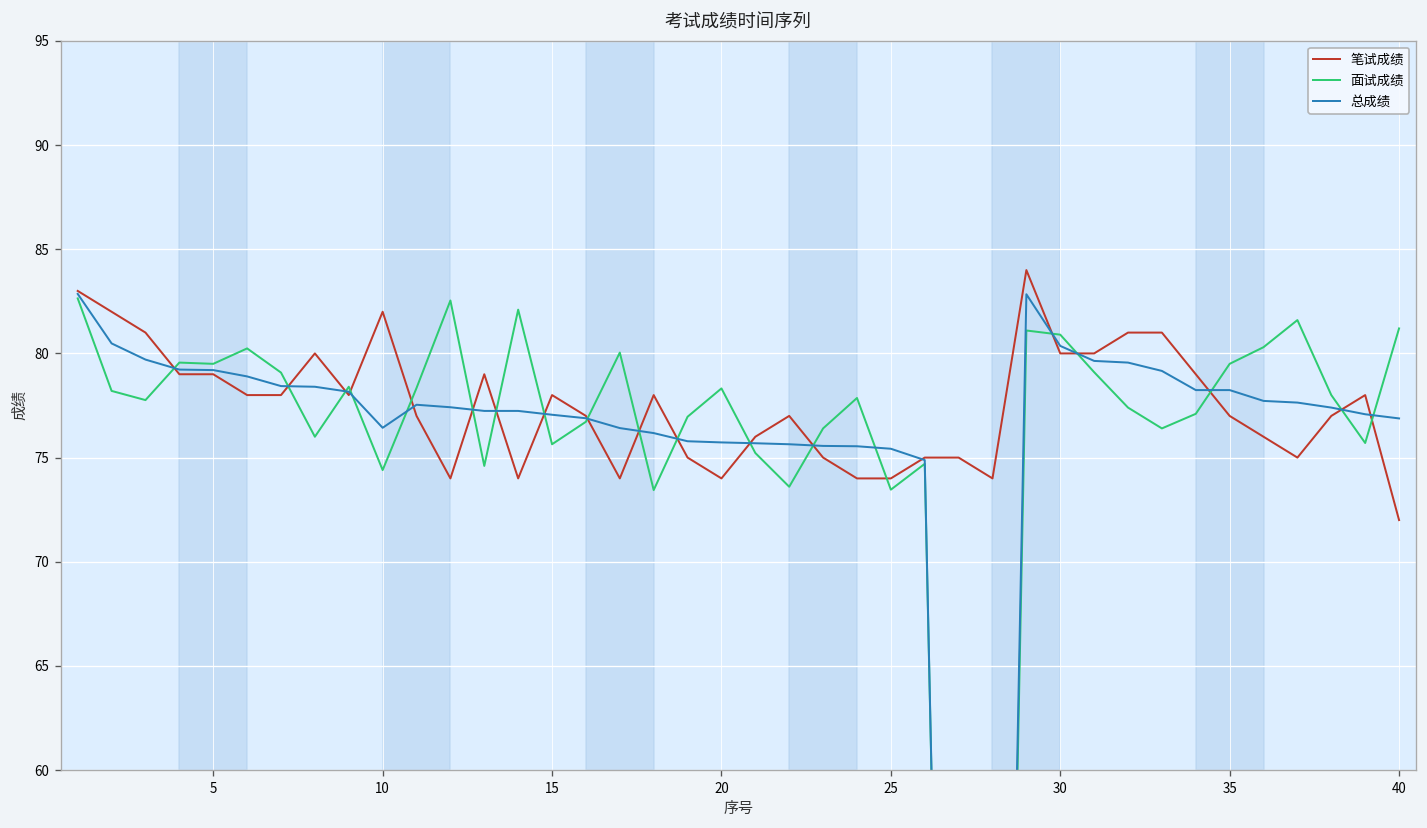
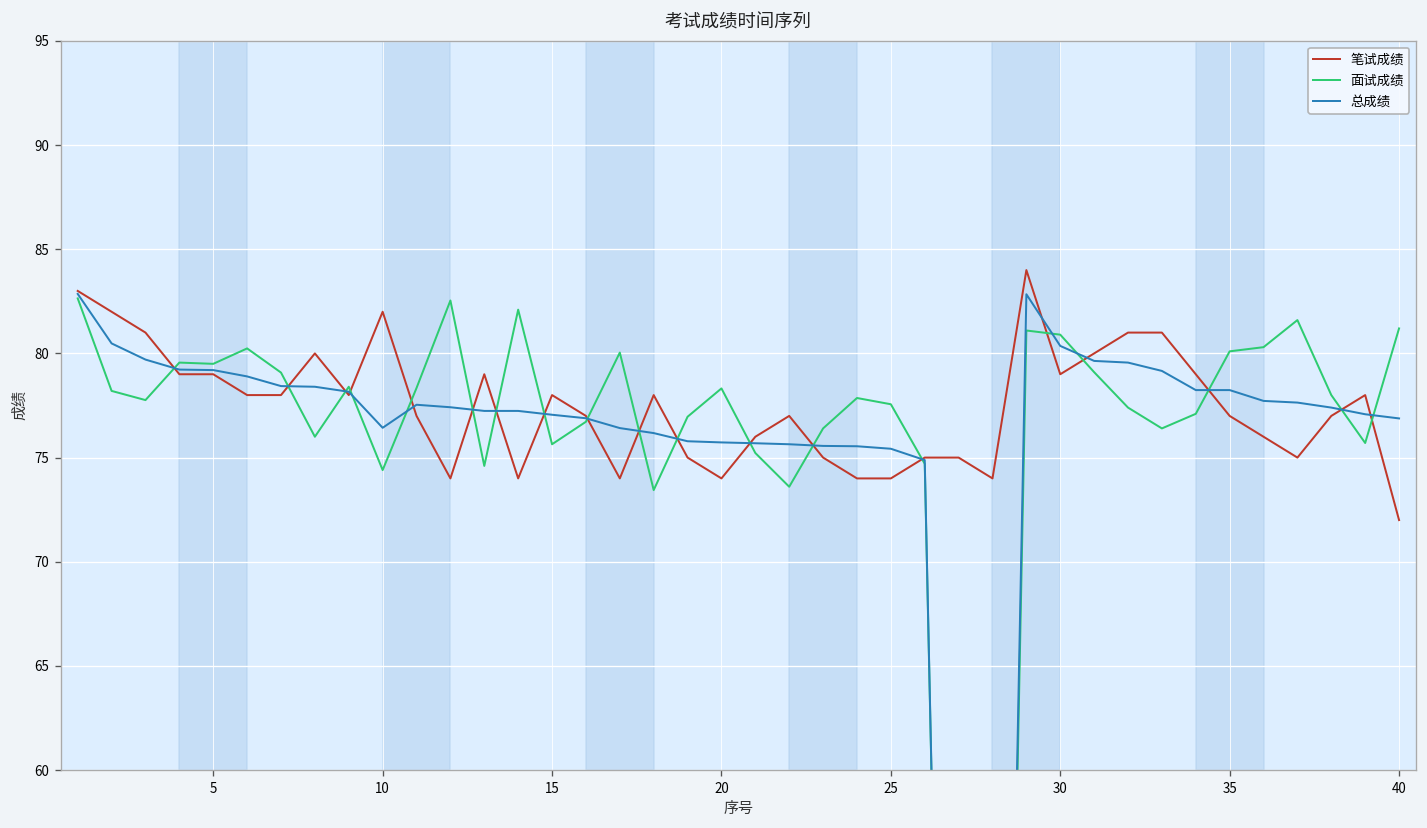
  {
    "笔试成绩": {
      "5": 79,
      "10": 82,
      "15": 78,
      "20": 74,
      "25": 74,
-     "30": 80,
+     "30": 79,
      "35": 77,
      "40": 72
    },
    "面试成绩": {
      "5": 79.5,
      "10": 74.4,
      "15": 75.6,
      "20": 78.3,
-     "25": 73.5,
+     "25": 77.6,
      "30": 80.9,
-     "35": 79.5,
+     "35": 80.1,
      "40": 81.2
    },
    "总成绩": {
      "5": 79.2,
      "10": 76.4,
      "15": 77.1,
      "20": 75.7,
      "25": 75.4,
      "30": 80.4,
      "35": 78.2,
      "40": 76.9
    }
  }
